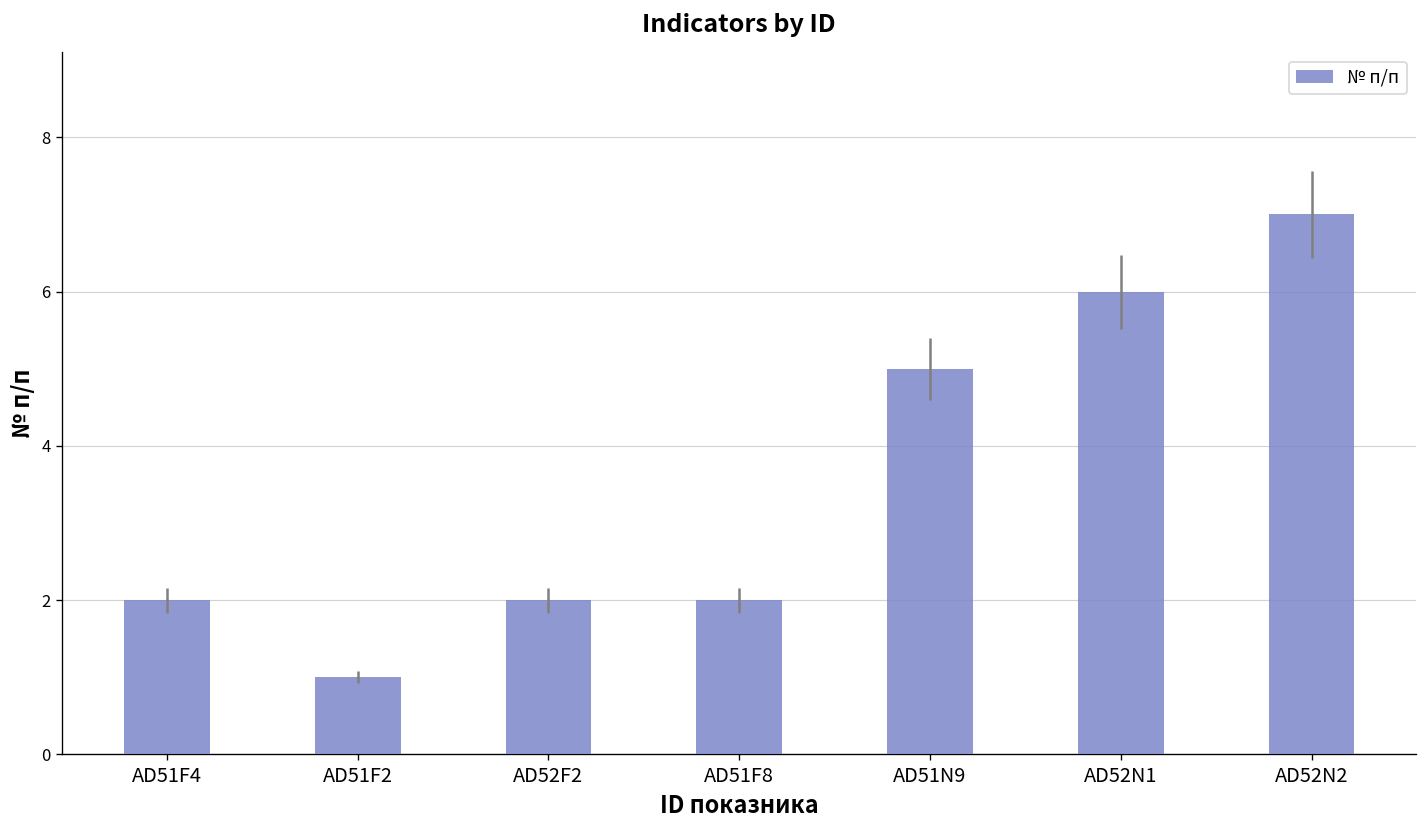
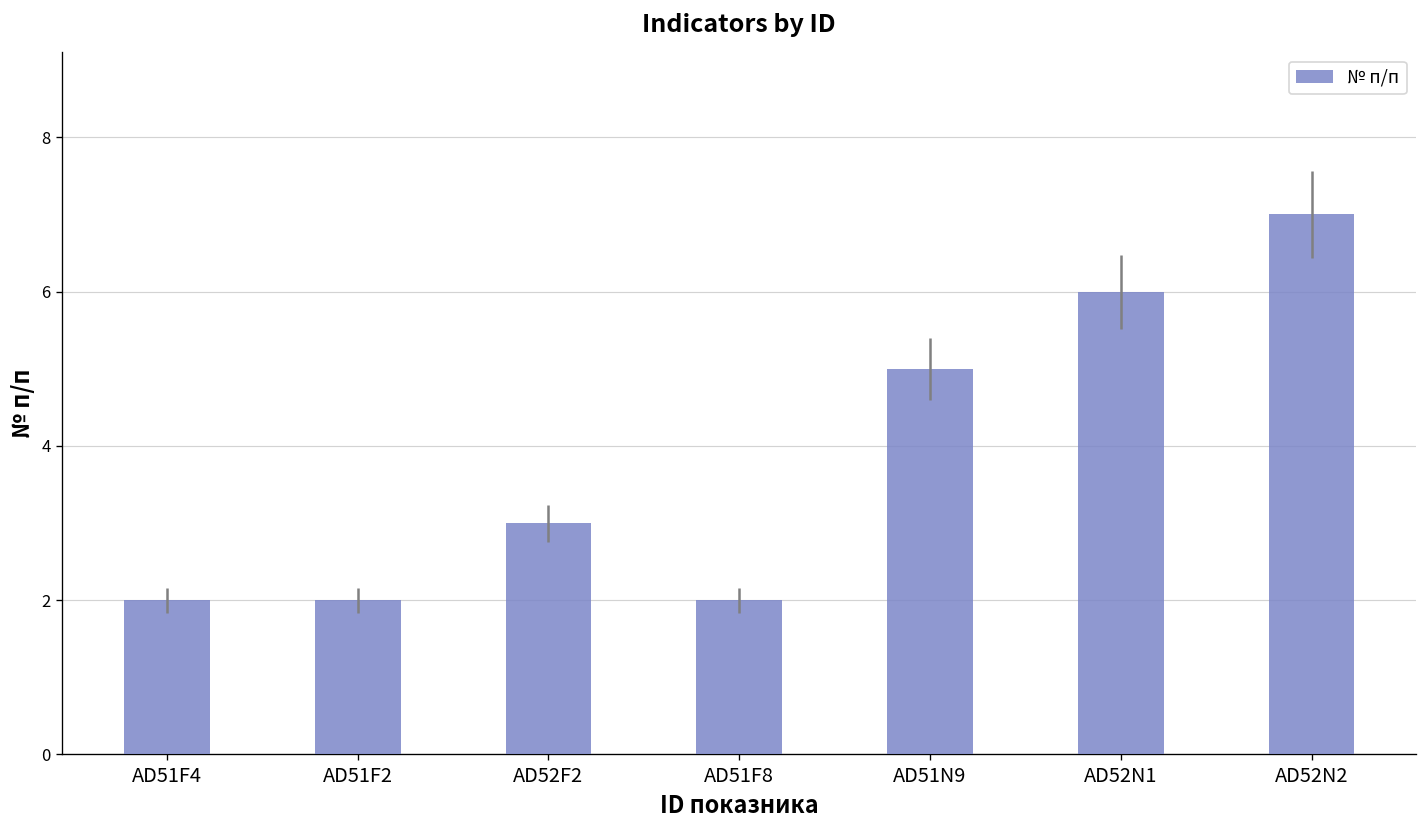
  {
    "AD51F4": 2,
-   "AD51F2": 1,
-   "AD52F2": 2,
+   "AD51F2": 2,
+   "AD52F2": 3,
    "AD51F8": 2,
    "AD51N9": 5,
    "AD52N1": 6,
    "AD52N2": 7
  }
